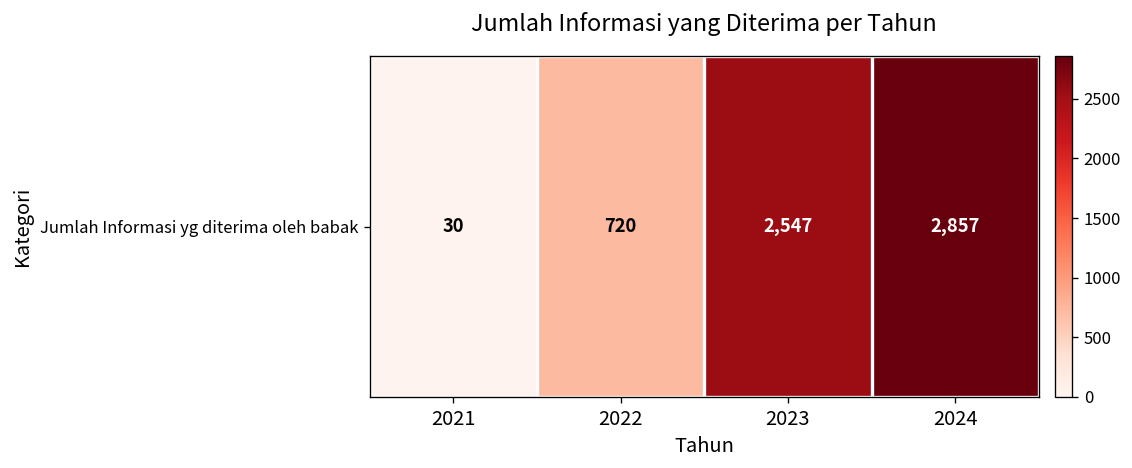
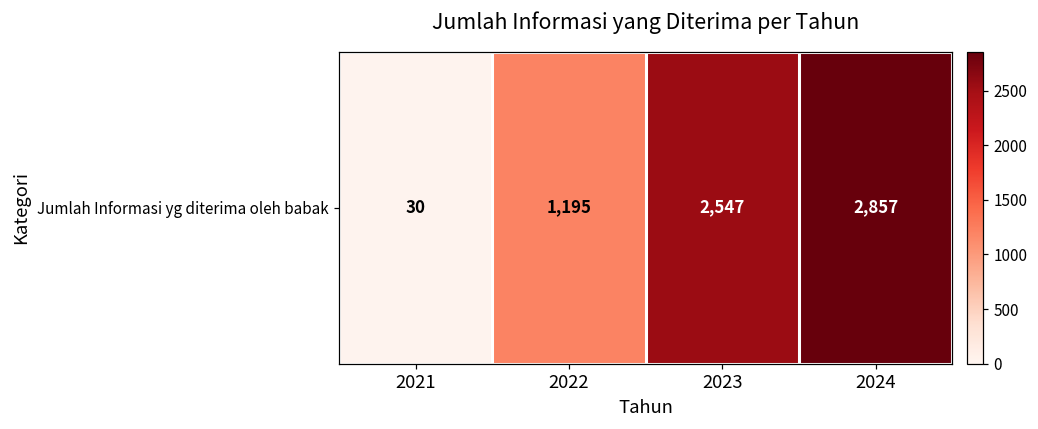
  {
    "Jumlah Informasi yg diterima oleh babak": {
      "2021": "30",
-     "2022": "720",
+     "2022": "1,195",
      "2023": "2,547",
      "2024": "2,857"
    }
  }
